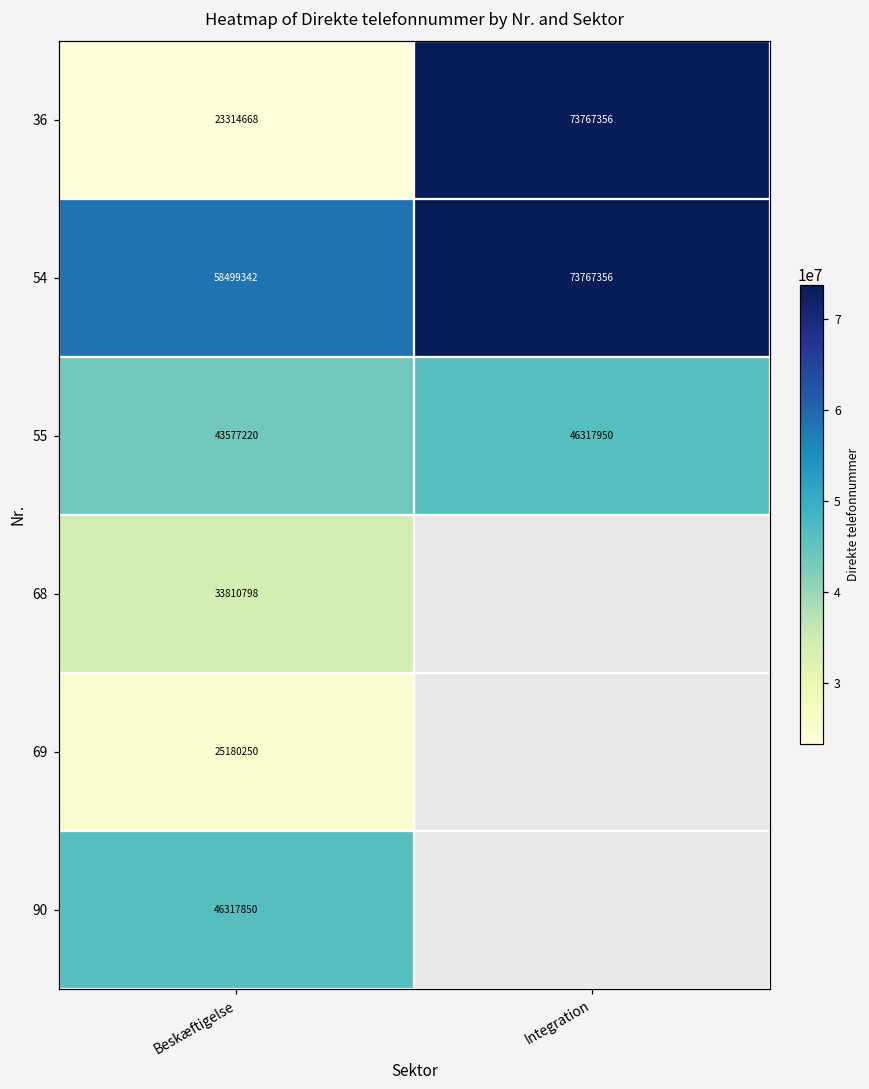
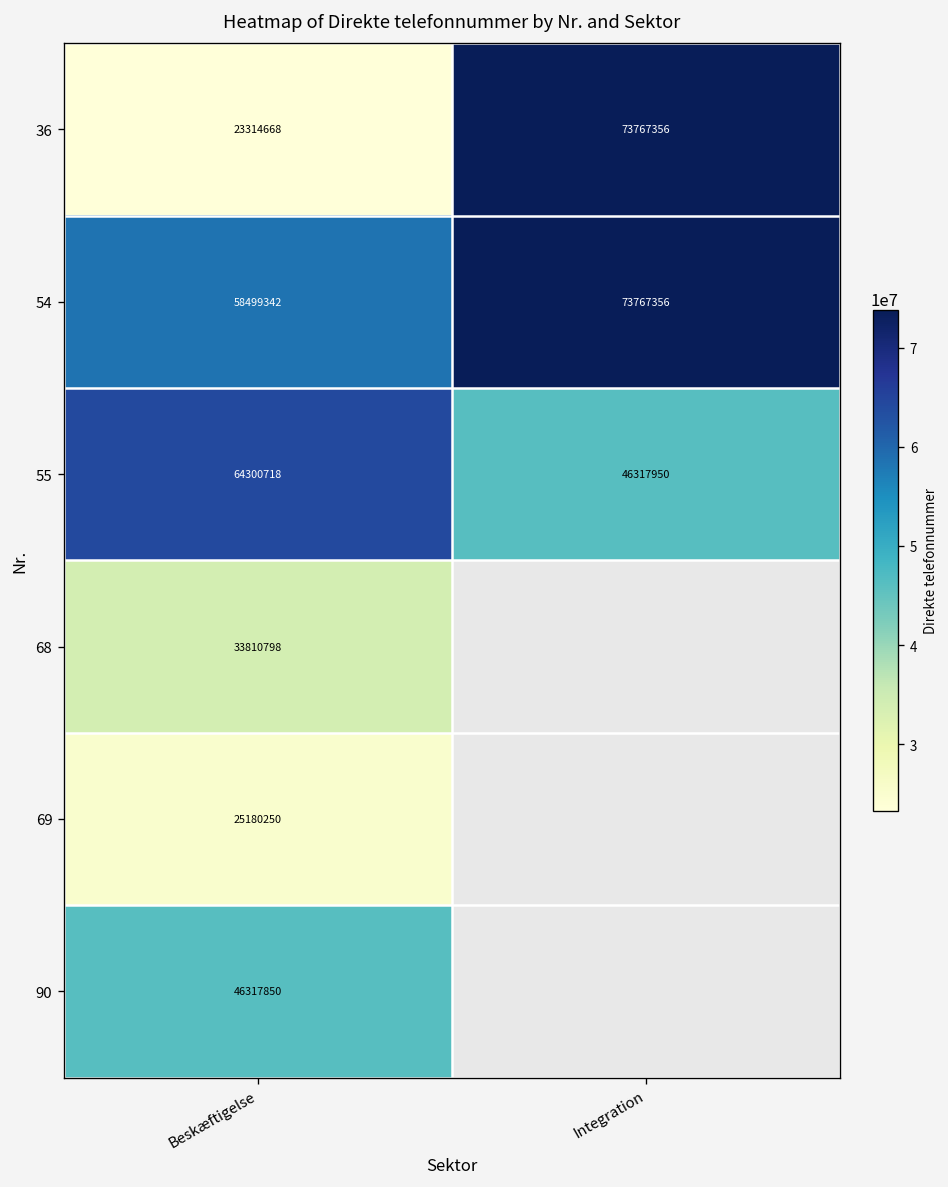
  {
    "36": {
      "Beskæftigelse": 23314668,
      "Integration": 73767356
    },
    "54": {
      "Beskæftigelse": 58499342,
      "Integration": 73767356
    },
    "55": {
-     "Beskæftigelse": 43577220,
+     "Beskæftigelse": 64300718,
      "Integration": 46317950
    },
    "68": {
      "Beskæftigelse": 33810798
    },
    "69": {
      "Beskæftigelse": 25180250
    },
    "90": {
      "Beskæftigelse": 46317850
    }
  }
